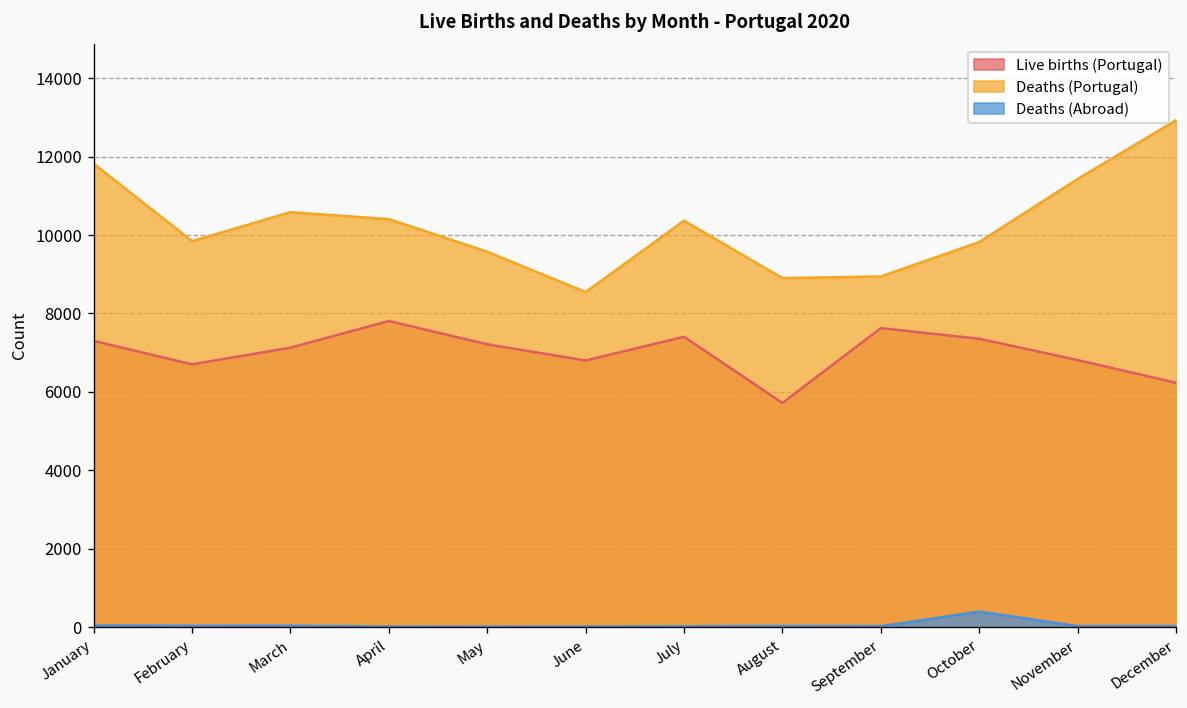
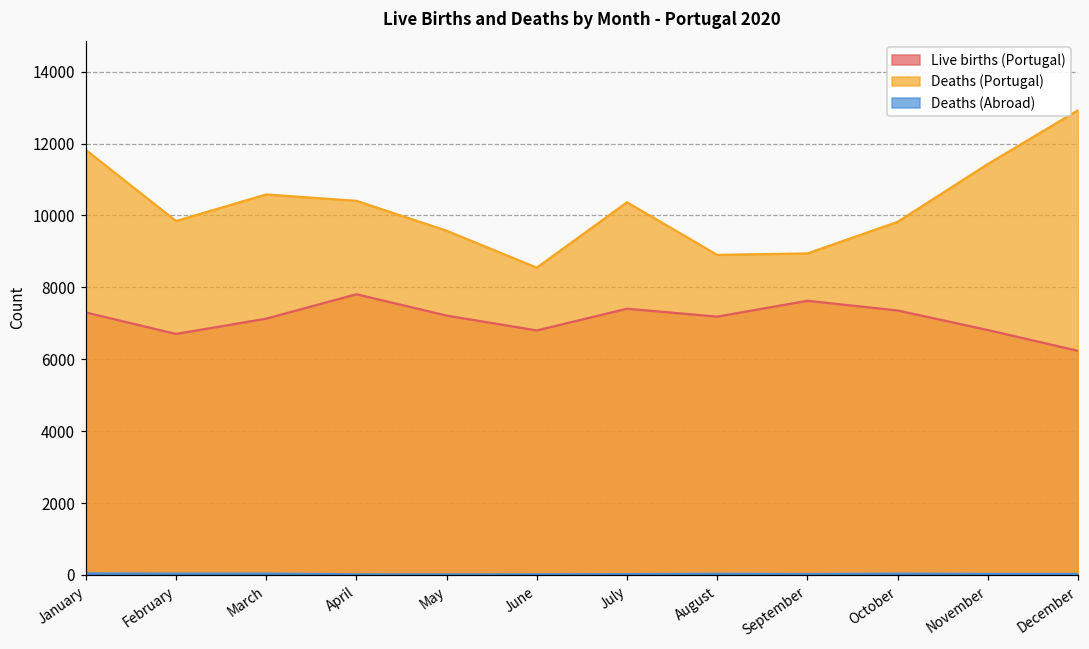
  {
    "Live births (Portugal)": {
      "January": 7300,
      "February": 6700,
      "March": 7100,
      "April": 7800,
      "May": 7200,
      "June": 6800,
      "July": 7400,
-     "August": 5700,
+     "August": 7200,
      "September": 7600,
      "October": 7400,
      "November": 6800,
      "December": 6200
    },
    "Deaths (Portugal)": {
      "January": 11800,
      "February": 9800,
      "March": 10600,
      "April": 10400,
      "May": 9600,
      "June": 8500,
      "July": 10400,
      "August": 8900,
      "September": 8900,
      "October": 9800,
      "November": 11400,
      "December": 12900
    },
    "Deaths (Abroad)": {
      "January": 0,
      "February": 0,
      "March": 0,
      "April": 0,
      "May": 0,
      "June": 0,
      "July": 0,
      "August": 0,
      "September": 0,
-     "October": 400,
+     "October": 0,
      "November": 0,
      "December": 0
    }
  }
